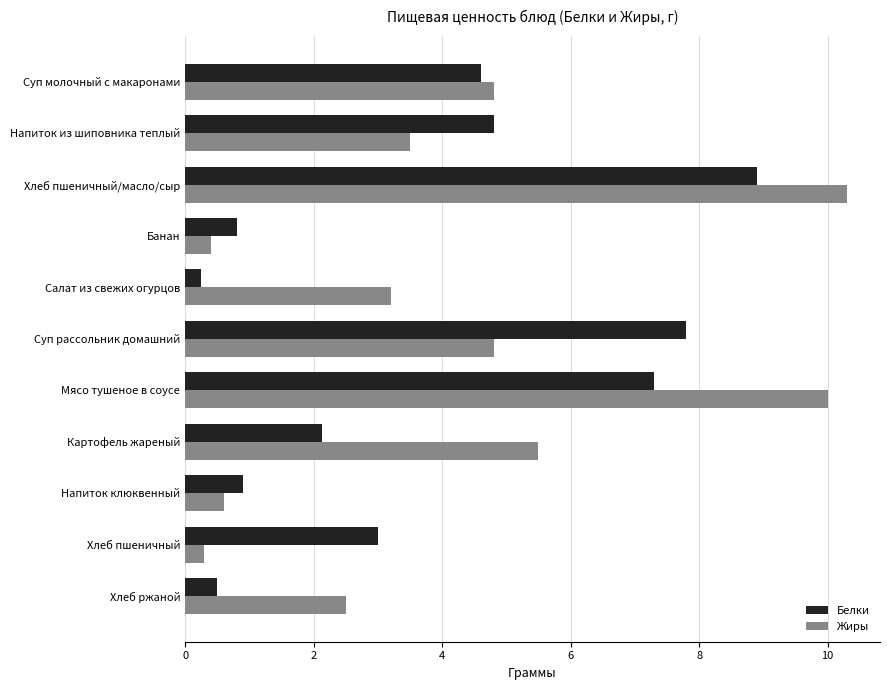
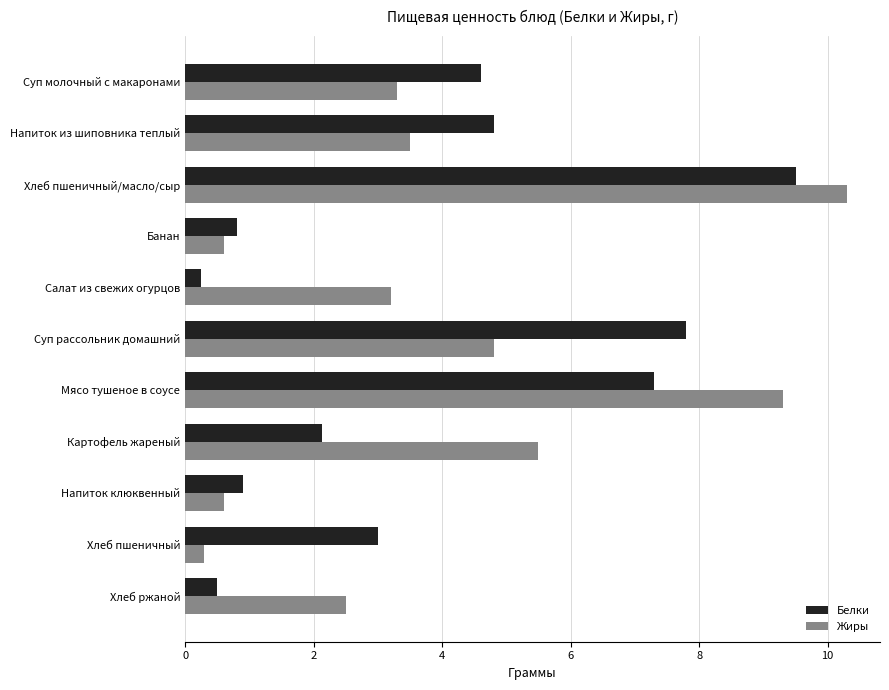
  {
    "Белки": {
      "Суп молочный с макаронами": 4.6,
      "Напиток из шиповника теплый": 4.8,
-     "Хлеб пшеничный/масло/сыр": 8.9,
+     "Хлеб пшеничный/масло/сыр": 9.5,
      "Банан": 0.8,
      "Салат из свежих огурцов": 0.3,
      "Суп рассольник домашний": 7.8,
      "Мясо тушеное в соусе": 7.3,
      "Картофель жареный": 2.1,
      "Напиток клюквенный": 0.9,
      "Хлеб пшеничный": 3.0,
      "Хлеб ржаной": 0.5
    },
    "Жиры": {
-     "Суп молочный с макаронами": 4.8,
+     "Суп молочный с макаронами": 3.3,
      "Напиток из шиповника теплый": 3.5,
      "Хлеб пшеничный/масло/сыр": 10.3,
-     "Банан": 0.4,
+     "Банан": 0.6,
      "Салат из свежих огурцов": 3.2,
      "Суп рассольник домашний": 4.8,
-     "Мясо тушеное в соусе": 10.0,
+     "Мясо тушеное в соусе": 9.3,
      "Картофель жареный": 5.5,
      "Напиток клюквенный": 0.6,
      "Хлеб пшеничный": 0.3,
      "Хлеб ржаной": 2.5
    }
  }
